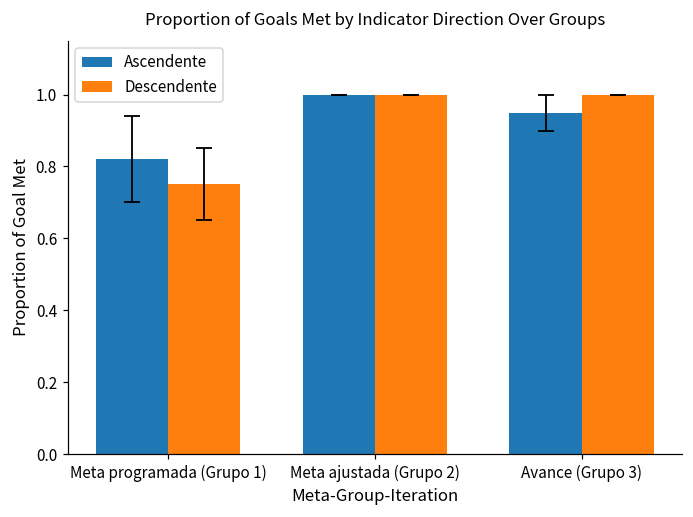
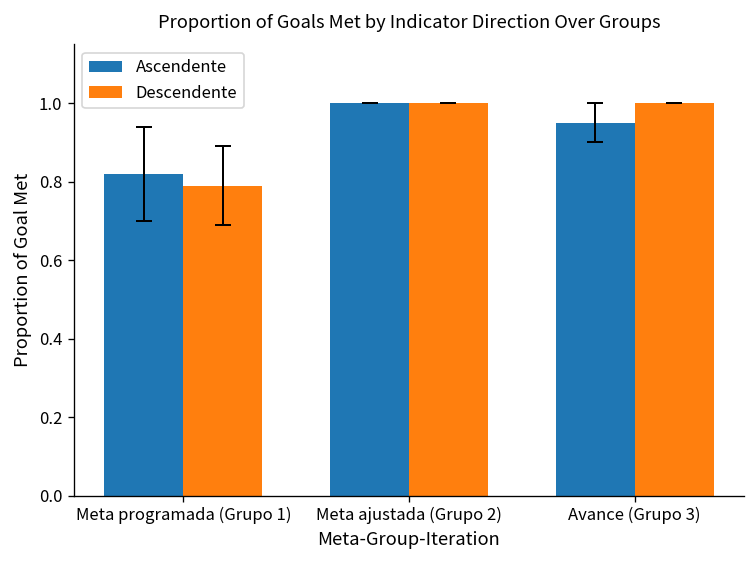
  {
    "Descendente": {
-     "Meta programada (Grupo 1)": 0.75,
+     "Meta programada (Grupo 1)": 0.79,
      "Meta ajustada (Grupo 2)": 1.00,
      "Avance (Grupo 3)": 1.00
    }
  }
